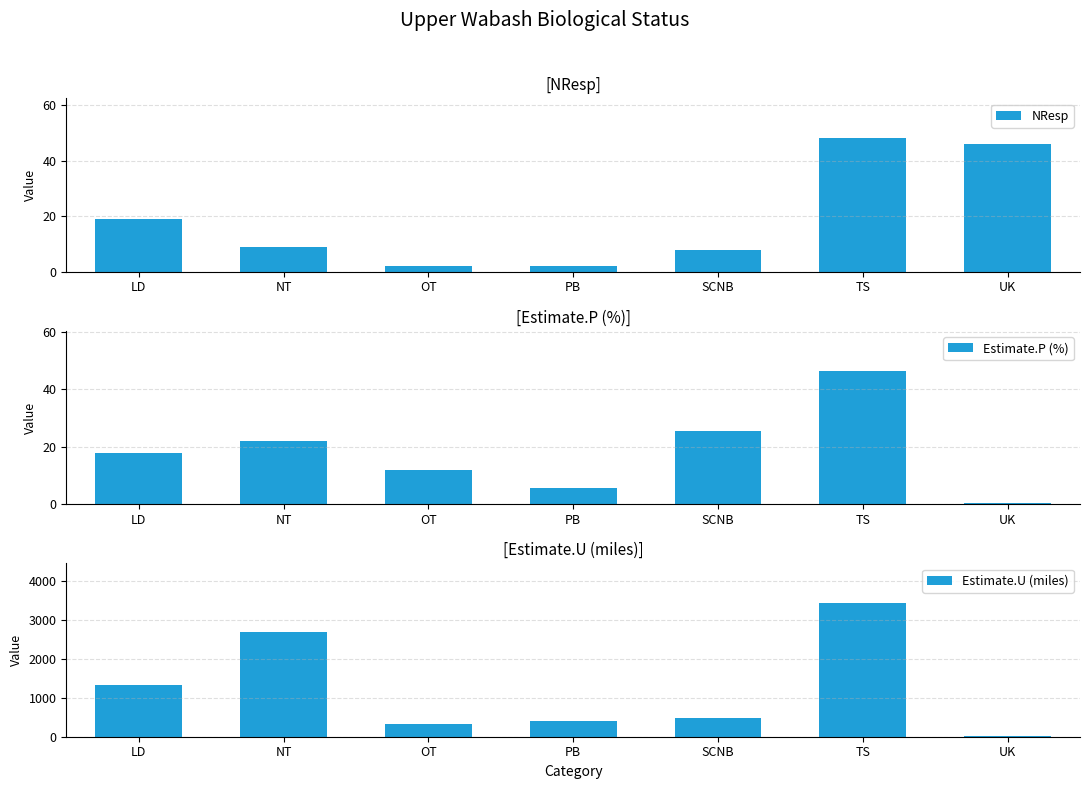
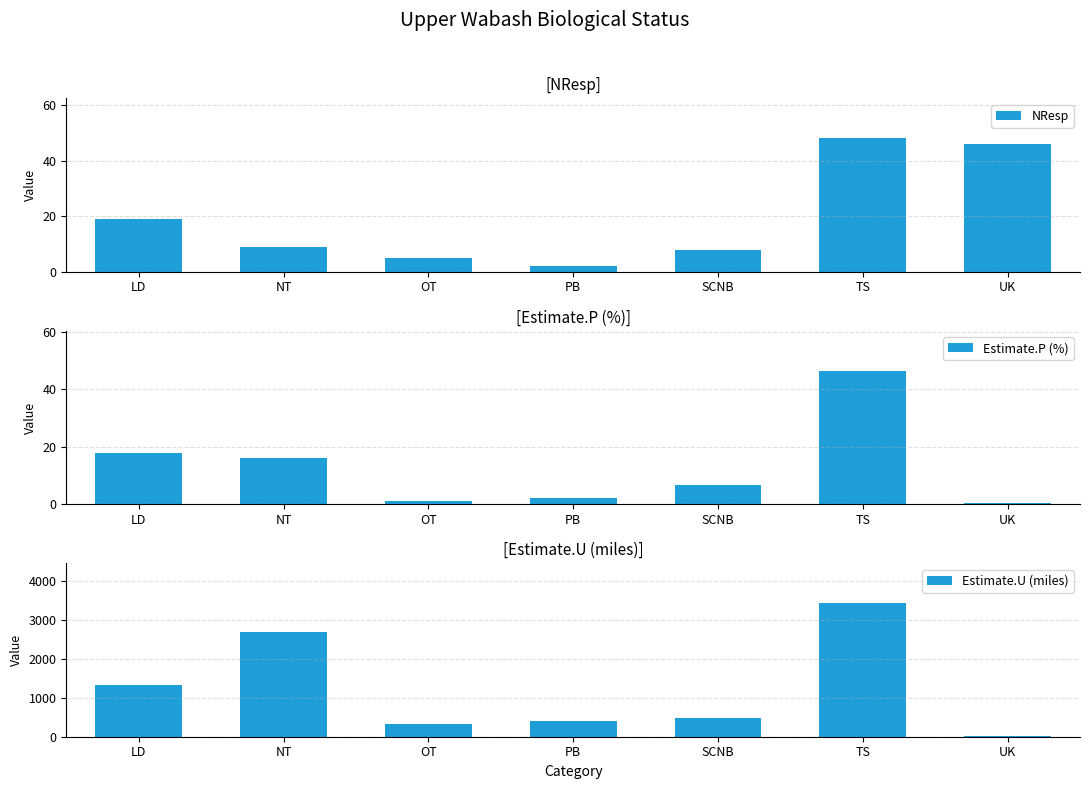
  {
    "[NResp]": {
      "LD": 19,
      "NT": 9,
-     "OT": 2,
+     "OT": 5,
      "PB": 2,
      "SCNB": 8,
      "TS": 48,
      "UK": 46
    },
    "[Estimate.P (%)]": {
      "LD": 18,
-     "NT": 22,
-     "OT": 12,
-     "PB": 6,
-     "SCNB": 25,
+     "NT": 16,
+     "OT": 1,
+     "PB": 2,
+     "SCNB": 7,
      "TS": 46
    },
    "[Estimate.U (miles)]": {
      "LD": 1300,
      "NT": 2700,
      "OT": 300,
      "PB": 400,
      "SCNB": 500,
      "TS": 3400
    }
  }
